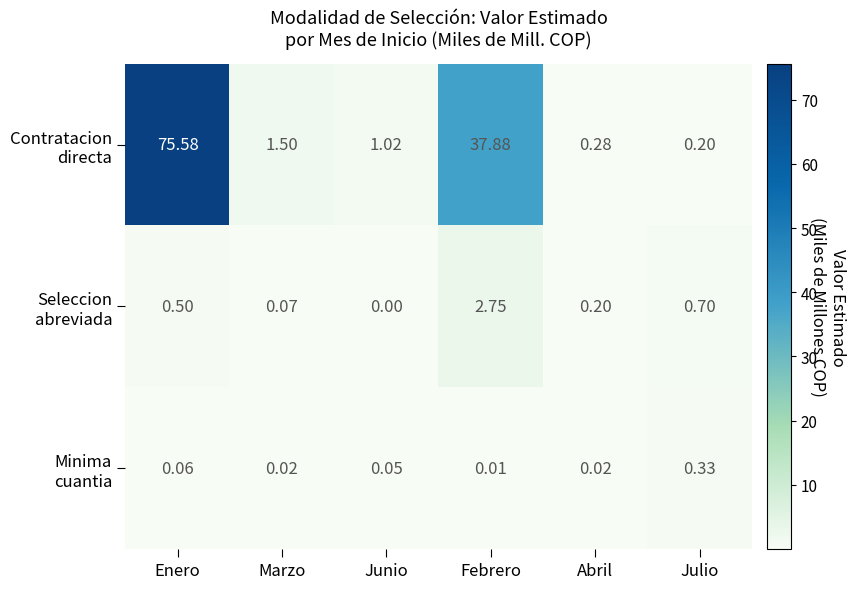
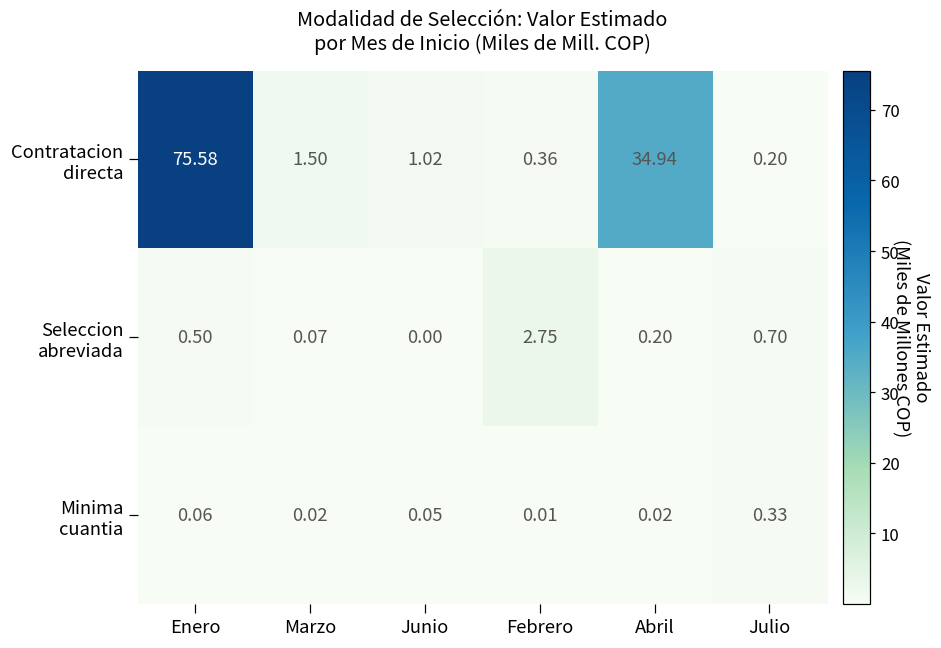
  {
    "Contratacion directa": {
      "Enero": 75.58,
      "Marzo": 1.50,
      "Junio": 1.02,
-     "Febrero": 37.88,
-     "Abril": 0.28,
+     "Febrero": 0.36,
+     "Abril": 34.94,
      "Julio": 0.20
    },
    "Seleccion abreviada": {
      "Enero": 0.50,
      "Marzo": 0.07,
      "Junio": 0.00,
      "Febrero": 2.75,
      "Abril": 0.20,
      "Julio": 0.70
    },
    "Minima cuantia": {
      "Enero": 0.06,
      "Marzo": 0.02,
      "Junio": 0.05,
      "Febrero": 0.01,
      "Abril": 0.02,
      "Julio": 0.33
    }
  }
